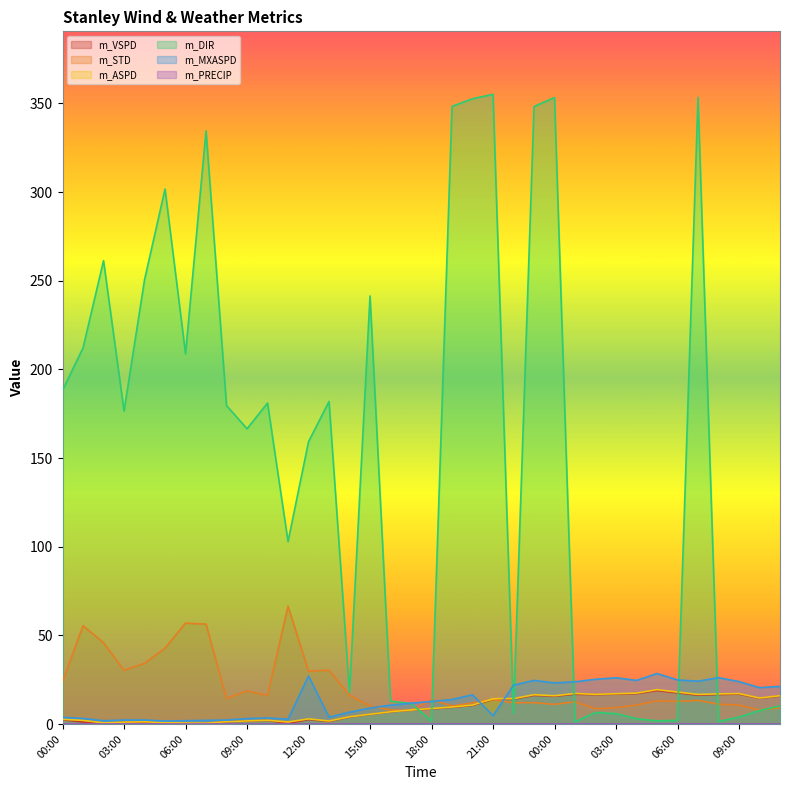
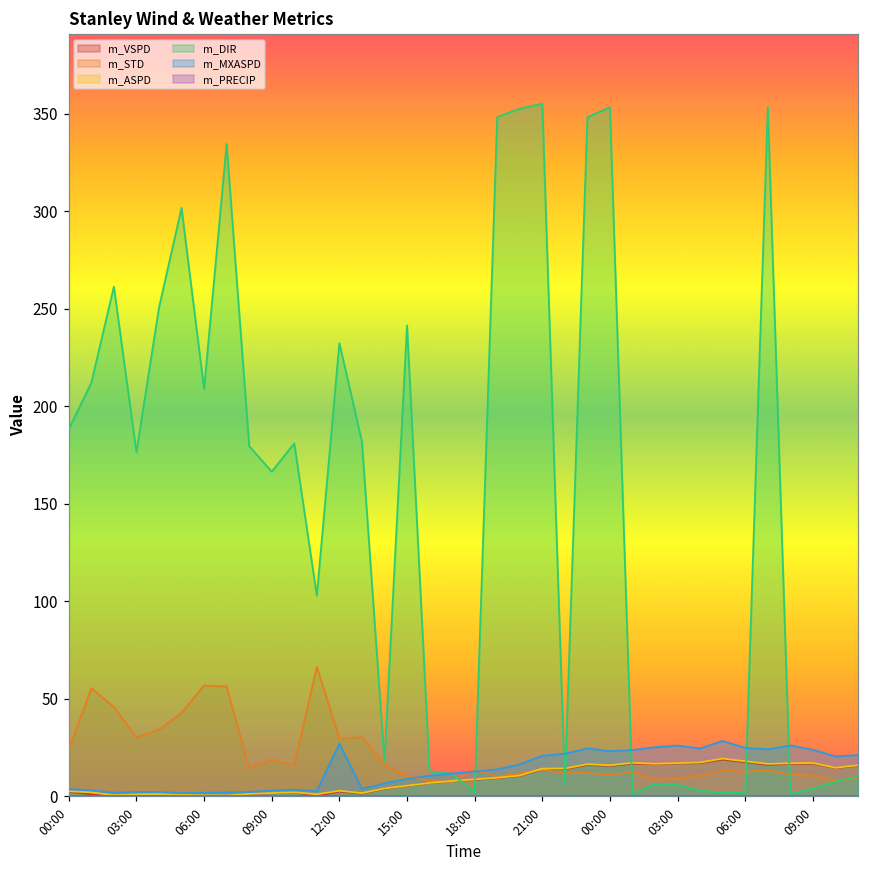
  {
    "m_DIR": {
-     "12:00": 159,
+     "12:00": 232,
      "15:00": 241,
      "18:00": 2,
      "21:00": 355
    },
    "m_MXASPD": {
      "12:00": 27,
-     "21:00": 5
+     "21:00": 21
    },
    "m_PRECIP": {
      "12:00": 0,
      "15:00": 0,
      "18:00": 0,
      "21:00": 0
    }
  }
